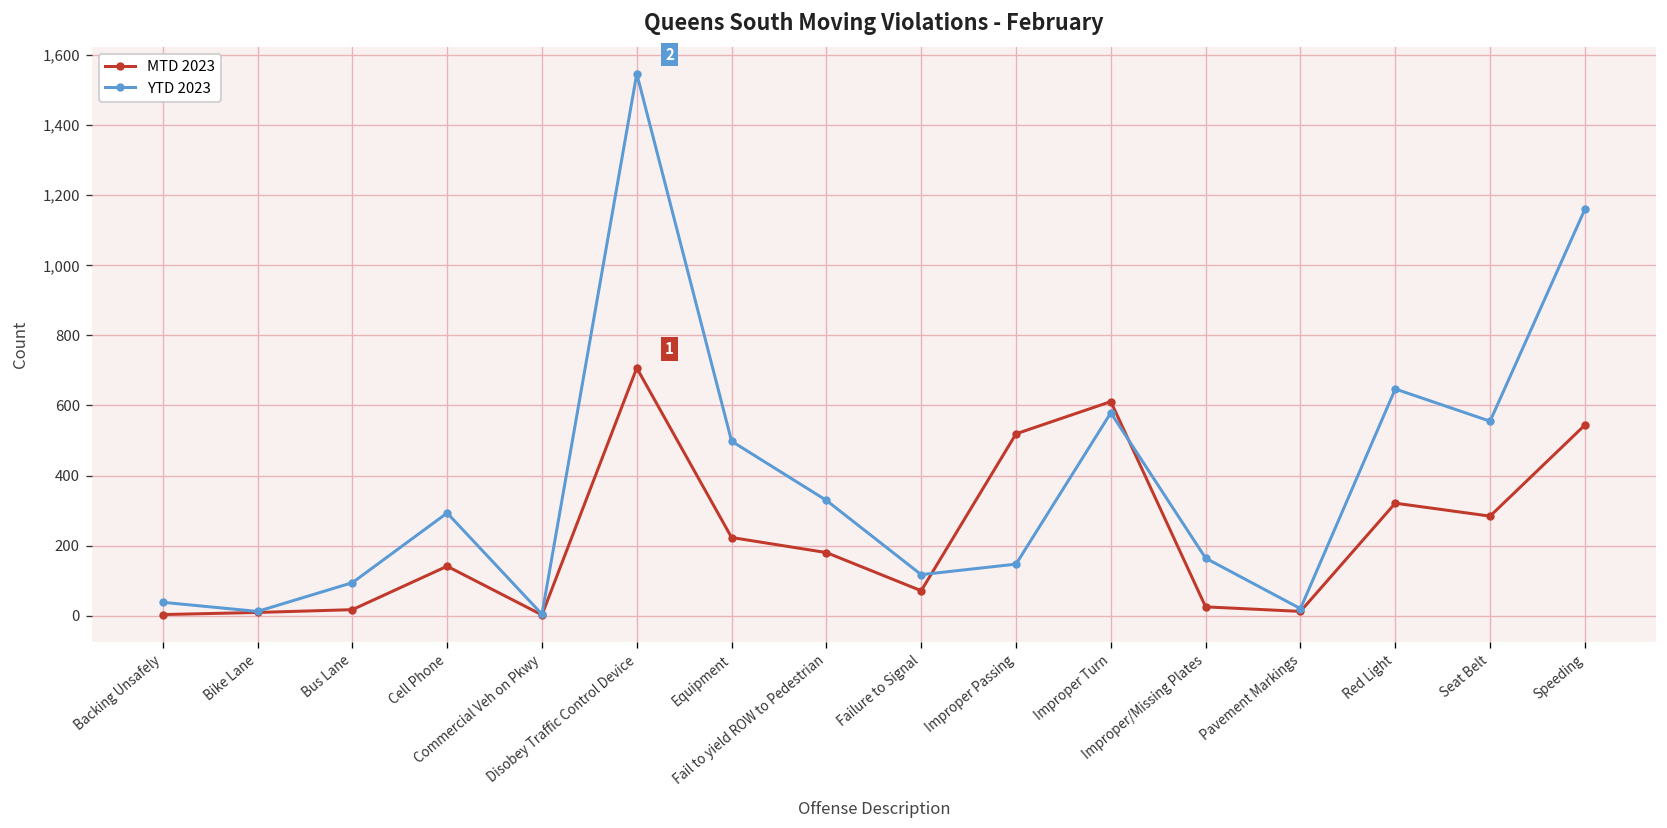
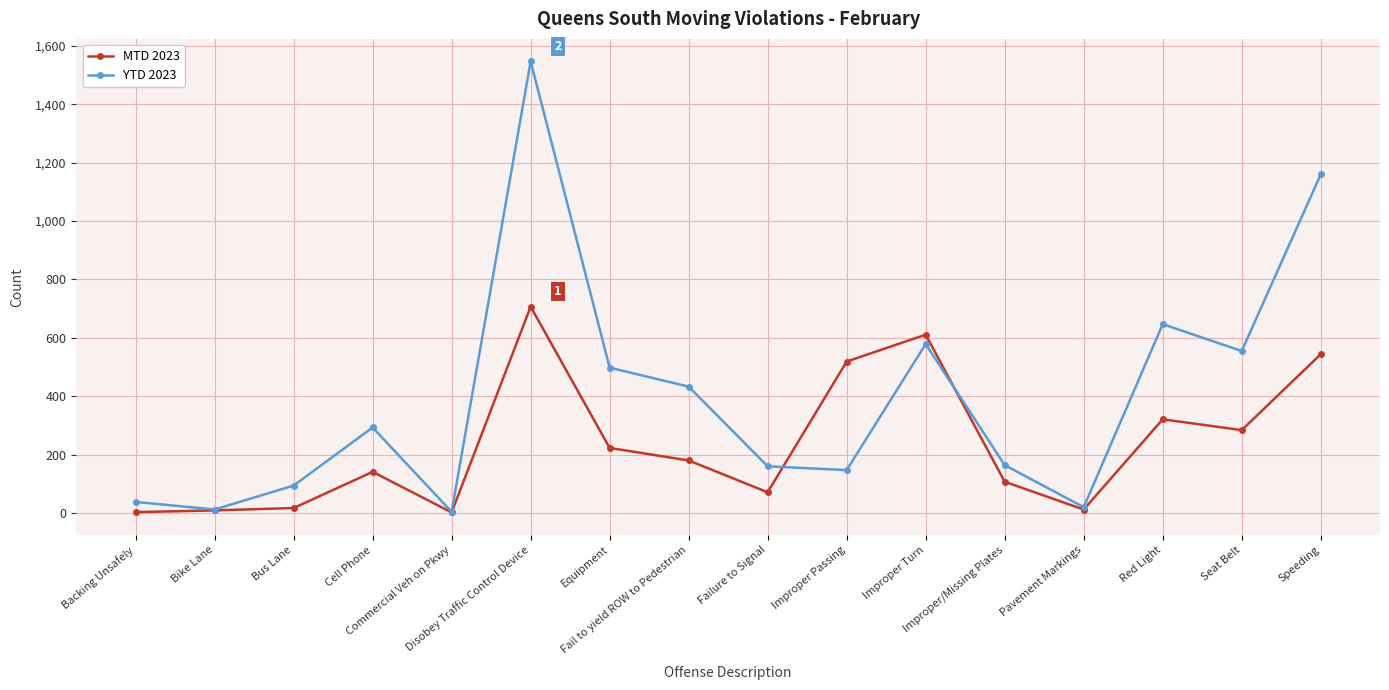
  {
    "MTD 2023": {
      "Backing Unsafely": "0",
      "Bus Lane": "20",
      "Cell Phone": "140",
      "Disobey Traffic Control Device": "710",
      "Equipment": "220",
      "Fail to yield ROW to Pedestrian": "180",
      "Failure to Signal": "70",
      "Improper Passing": "520",
      "Improper Turn": "610",
-     "Improper/Missing Plates": "30",
+     "Improper/Missing Plates": "110",
      "Red Light": "320",
      "Seat Belt": "280",
      "Speeding": "540"
    },
    "YTD 2023": {
      "Backing Unsafely": "40",
      "Bus Lane": "90",
      "Cell Phone": "290",
      "Disobey Traffic Control Device": "1,550",
      "Equipment": "500",
-     "Fail to yield ROW to Pedestrian": "330",
-     "Failure to Signal": "120",
+     "Fail to yield ROW to Pedestrian": "430",
+     "Failure to Signal": "160",
      "Improper Passing": "150",
      "Improper Turn": "580",
      "Improper/Missing Plates": "160",
      "Red Light": "650",
      "Seat Belt": "560",
      "Speeding": "1,160"
    }
  }
